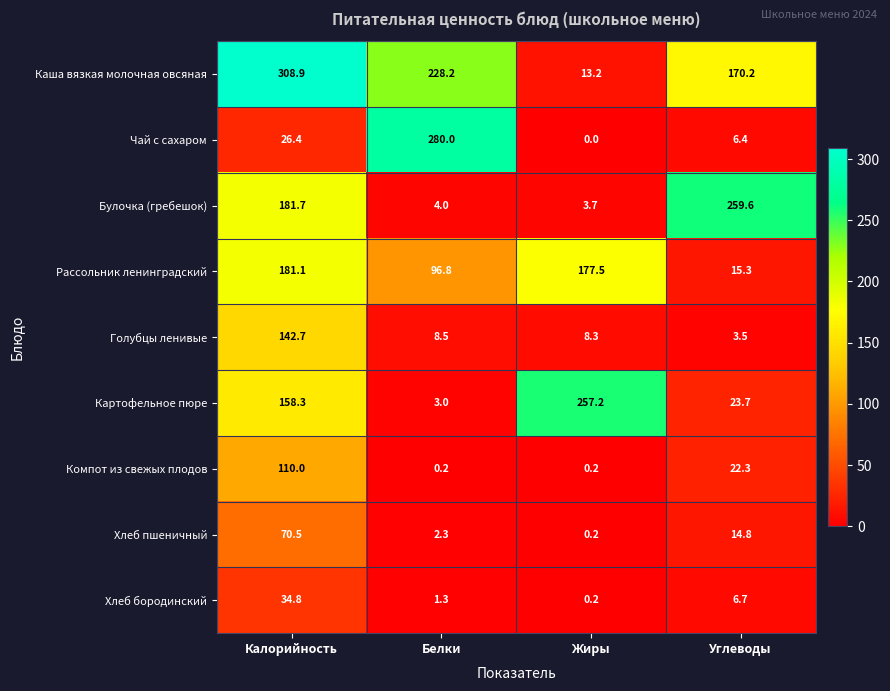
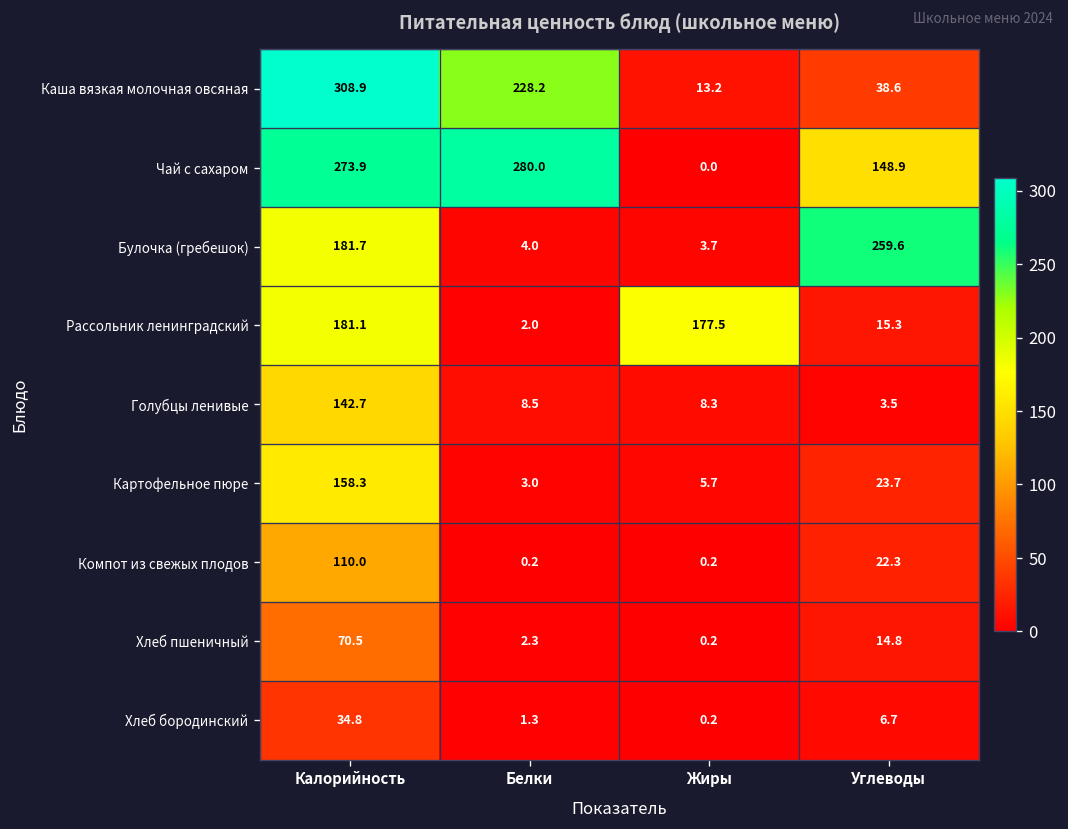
  {
    "Каша вязкая молочная овсяная": {
      "Калорийность": 308.9,
      "Белки": 228.2,
      "Жиры": 13.2,
-     "Углеводы": 170.2
+     "Углеводы": 38.6
    },
    "Чай с сахаром": {
-     "Калорийность": 26.4,
+     "Калорийность": 273.9,
      "Белки": 280.0,
      "Жиры": 0.0,
-     "Углеводы": 6.4
+     "Углеводы": 148.9
    },
    "Булочка (гребешок)": {
      "Калорийность": 181.7,
      "Белки": 4.0,
      "Жиры": 3.7,
      "Углеводы": 259.6
    },
    "Рассольник ленинградский": {
      "Калорийность": 181.1,
-     "Белки": 96.8,
+     "Белки": 2.0,
      "Жиры": 177.5,
      "Углеводы": 15.3
    },
    "Голубцы ленивые": {
      "Калорийность": 142.7,
      "Белки": 8.5,
      "Жиры": 8.3,
      "Углеводы": 3.5
    },
    "Картофельное пюре": {
      "Калорийность": 158.3,
      "Белки": 3.0,
-     "Жиры": 257.2,
+     "Жиры": 5.7,
      "Углеводы": 23.7
    },
    "Компот из свежых плодов": {
      "Калорийность": 110.0,
      "Белки": 0.2,
      "Жиры": 0.2,
      "Углеводы": 22.3
    },
    "Хлеб пшеничный": {
      "Калорийность": 70.5,
      "Белки": 2.3,
      "Жиры": 0.2,
      "Углеводы": 14.8
    },
    "Хлеб бородинский": {
      "Калорийность": 34.8,
      "Белки": 1.3,
      "Жиры": 0.2,
      "Углеводы": 6.7
    }
  }
